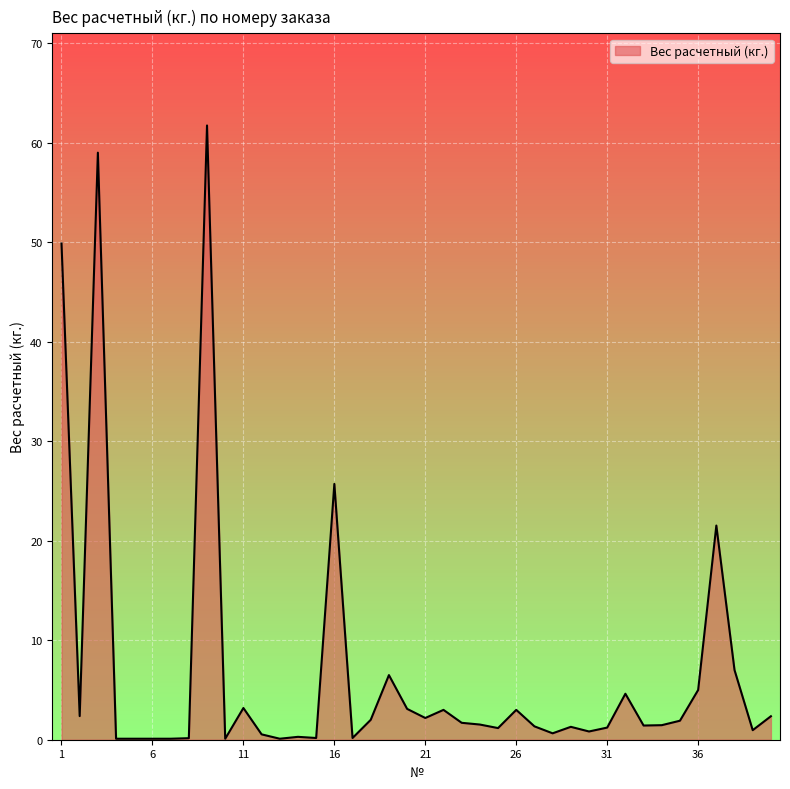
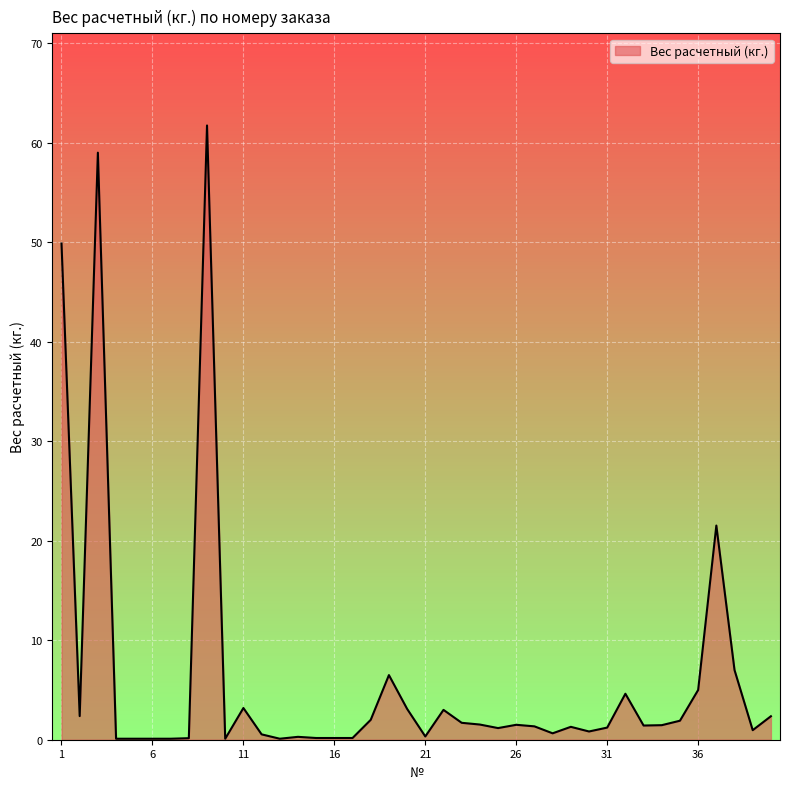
  {
    "1": 50,
    "6": 0,
    "11": 3,
-   "16": 26,
-   "21": 2,
-   "26": 3,
+   "16": 0,
+   "21": 0,
+   "26": 2,
    "31": 1,
    "36": 5
  }
